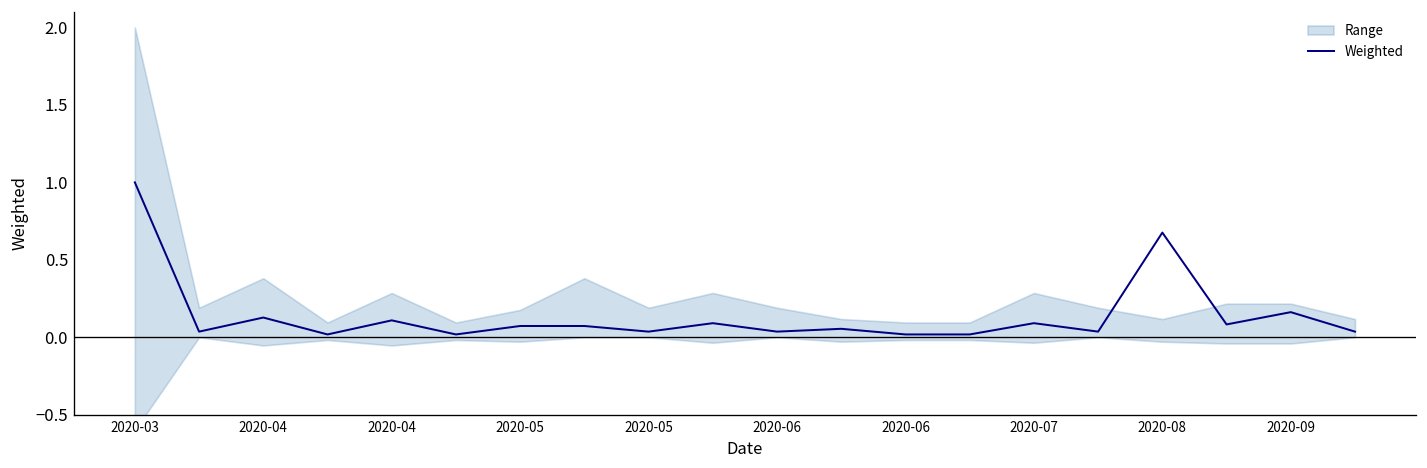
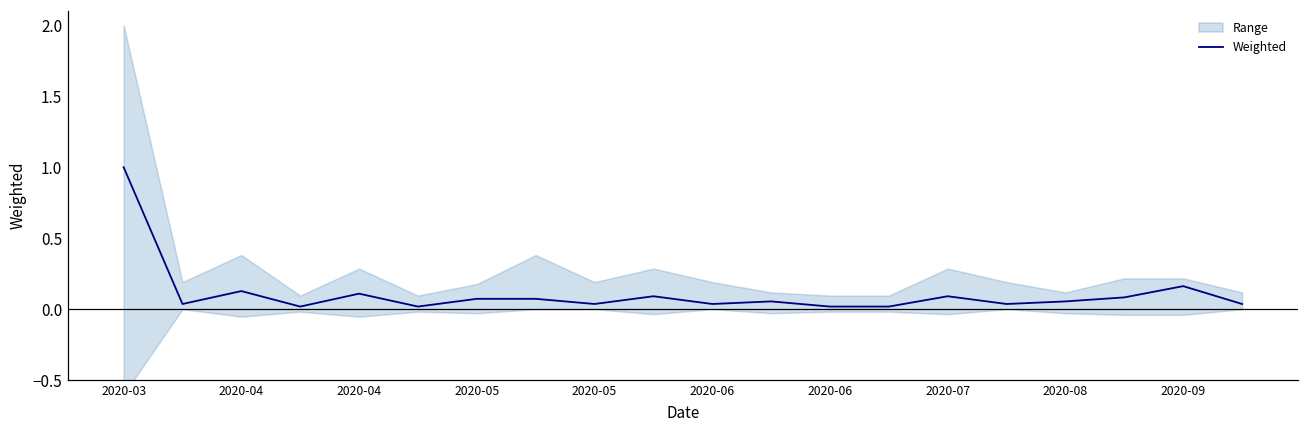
  {
    "Weighted": {
      "2020-03": 1.00,
      "2020-07": 0.09,
-     "2020-08": 0.68,
+     "2020-08": 0.05,
      "2020-09": 0.16
    }
  }
